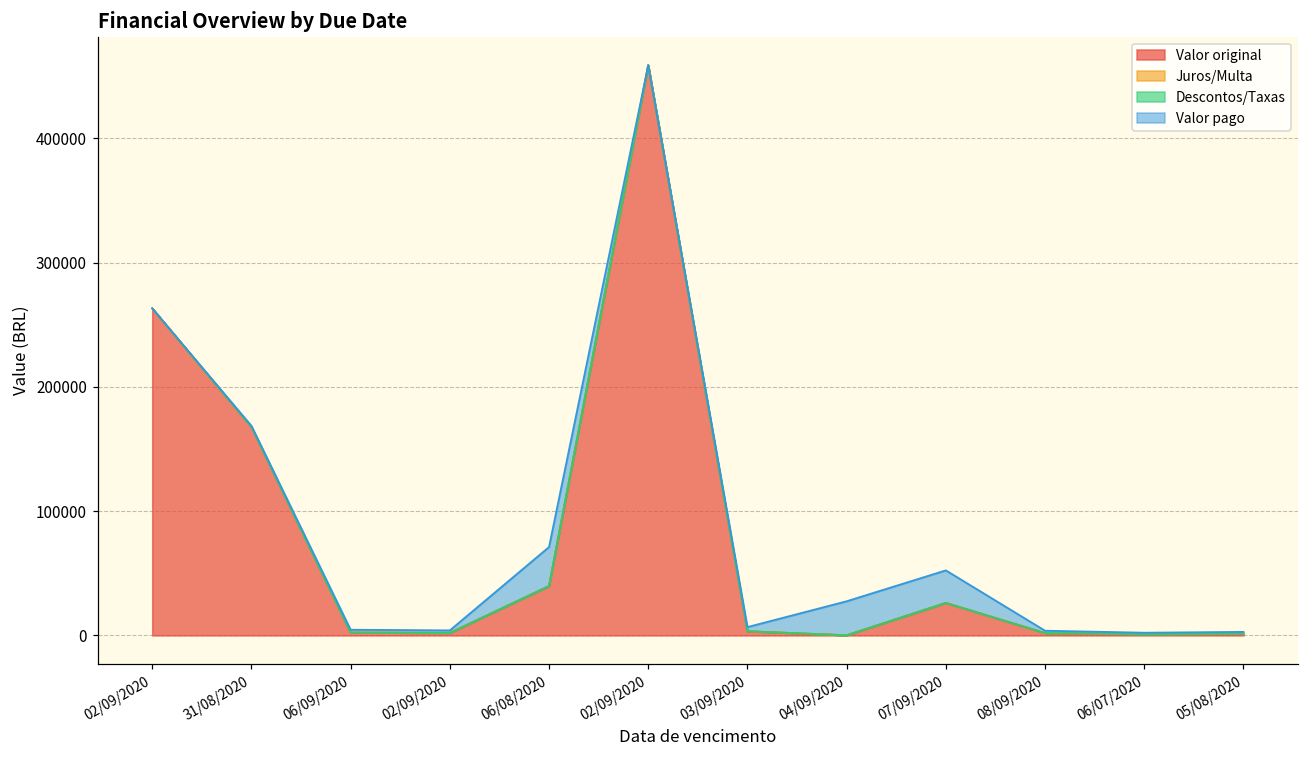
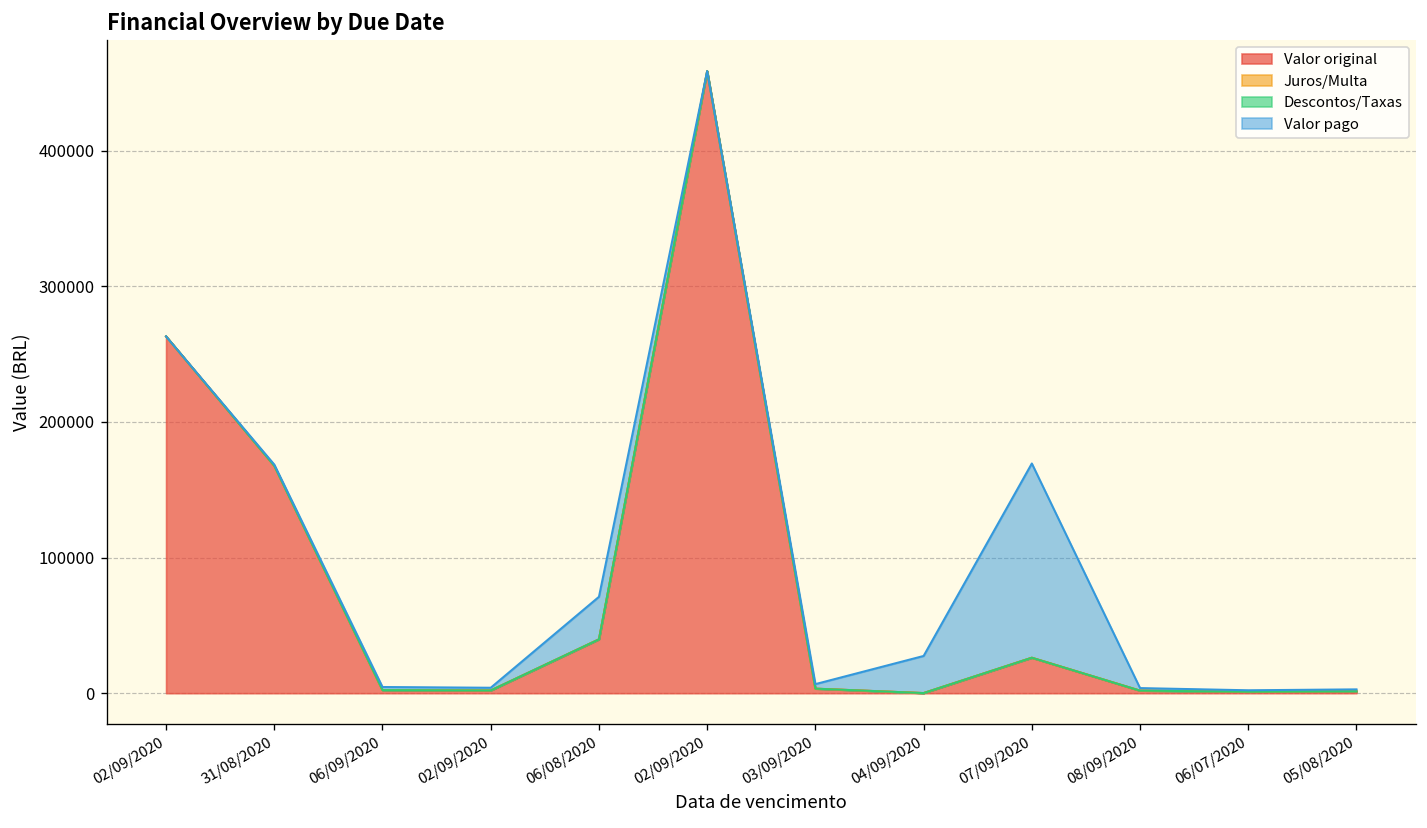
  {
    "Descontos/Taxas": {
      "06/09/2020": 2000,
      "06/08/2020": 40000,
      "03/09/2020": 3000,
      "04/09/2020": 0,
      "07/09/2020": 26000
    },
    "Valor pago": {
      "06/09/2020": 2000,
      "06/08/2020": 31000,
      "03/09/2020": 3000,
      "04/09/2020": 27000,
-     "07/09/2020": 26000
+     "07/09/2020": 143000
    }
  }
